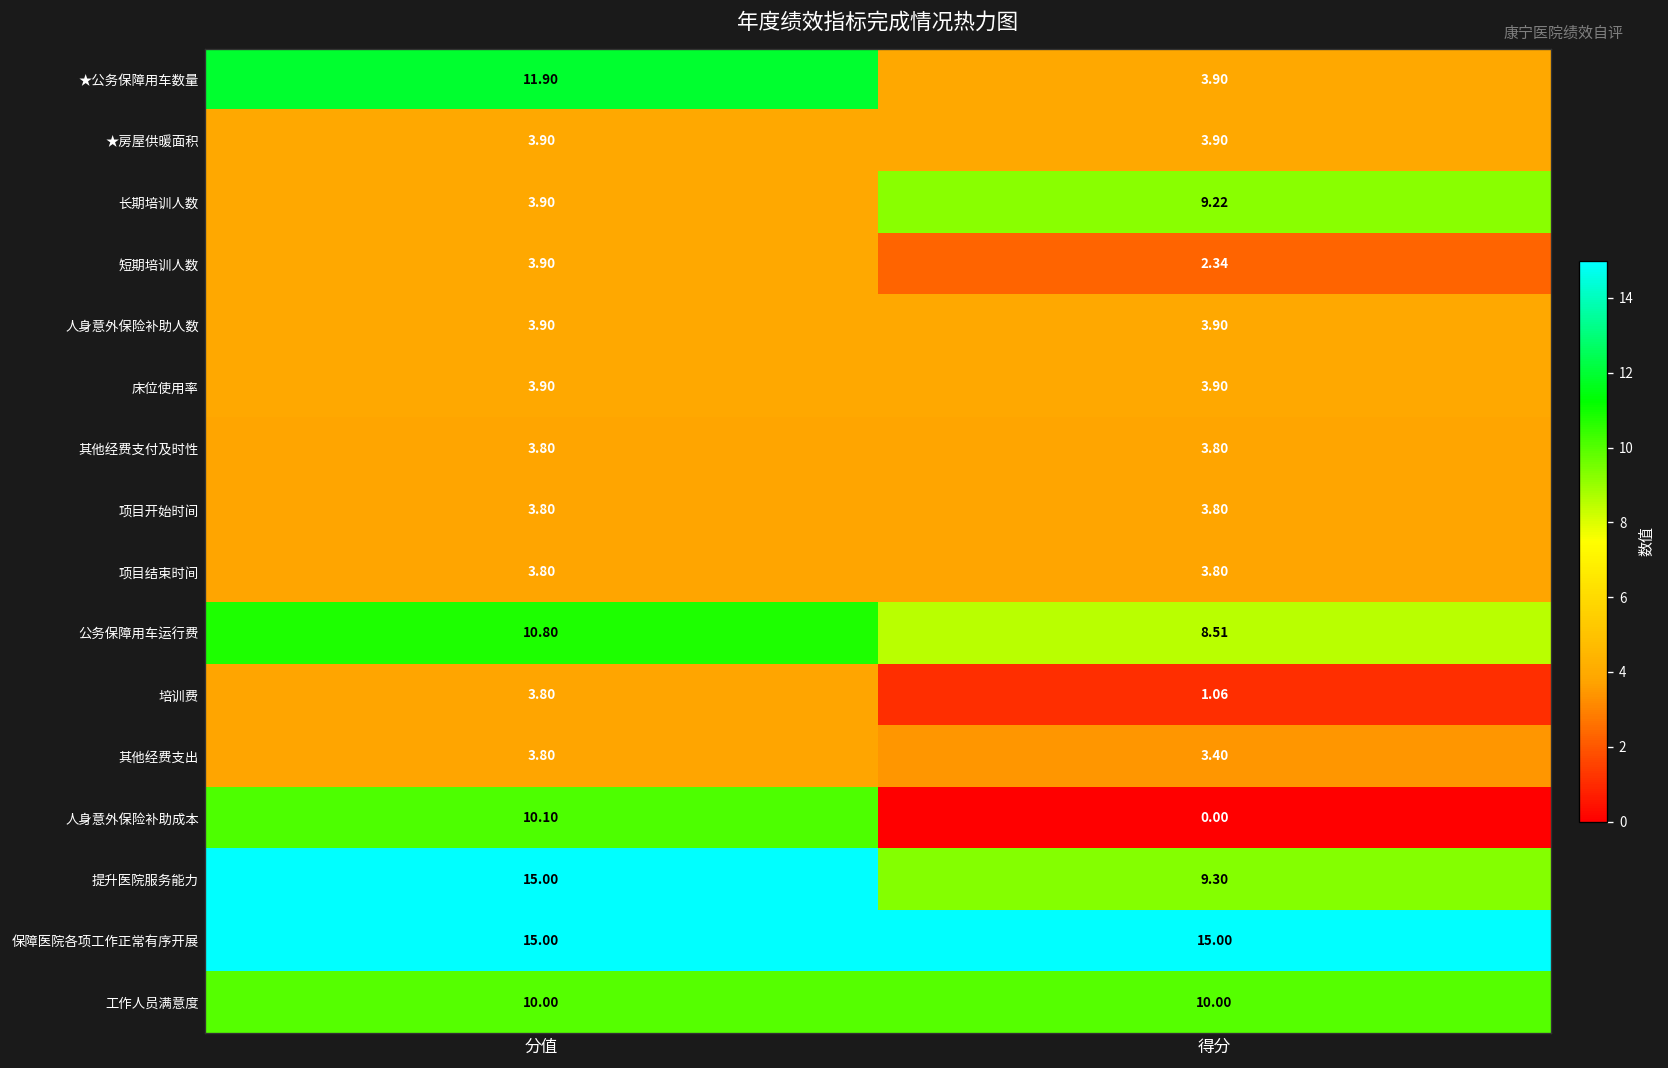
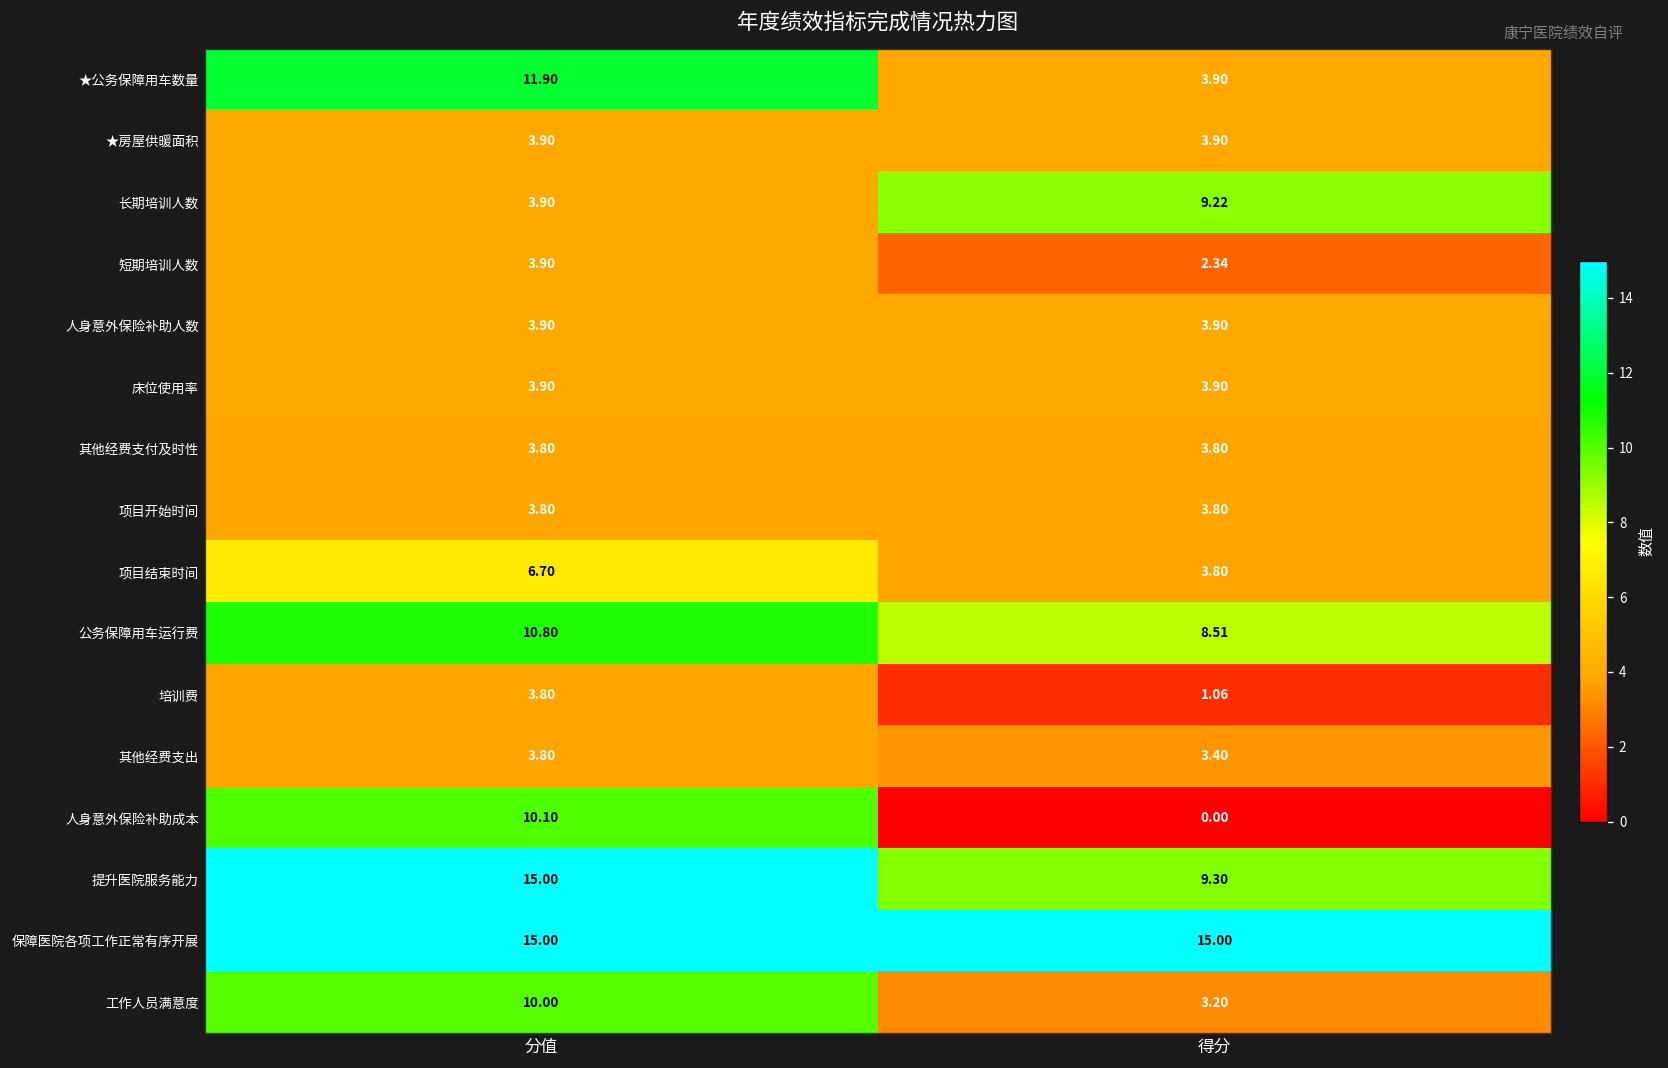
  {
    "★公务保障用车数量": {
      "分值": 11.90,
      "得分": 3.90
    },
    "★房屋供暖面积": {
      "分值": 3.90,
      "得分": 3.90
    },
    "长期培训人数": {
      "分值": 3.90,
      "得分": 9.22
    },
    "短期培训人数": {
      "分值": 3.90,
      "得分": 2.34
    },
    "人身意外保险补助人数": {
      "分值": 3.90,
      "得分": 3.90
    },
    "床位使用率": {
      "分值": 3.90,
      "得分": 3.90
    },
    "其他经费支付及时性": {
      "分值": 3.80,
      "得分": 3.80
    },
    "项目开始时间": {
      "分值": 3.80,
      "得分": 3.80
    },
    "项目结束时间": {
-     "分值": 3.80,
+     "分值": 6.70,
      "得分": 3.80
    },
    "公务保障用车运行费": {
      "分值": 10.80,
      "得分": 8.51
    },
    "培训费": {
      "分值": 3.80,
      "得分": 1.06
    },
    "其他经费支出": {
      "分值": 3.80,
      "得分": 3.40
    },
    "人身意外保险补助成本": {
      "分值": 10.10,
      "得分": 0.00
    },
    "提升医院服务能力": {
      "分值": 15.00,
      "得分": 9.30
    },
    "保障医院各项工作正常有序开展": {
      "分值": 15.00,
      "得分": 15.00
    },
    "工作人员满意度": {
      "分值": 10.00,
-     "得分": 10.00
+     "得分": 3.20
    }
  }
